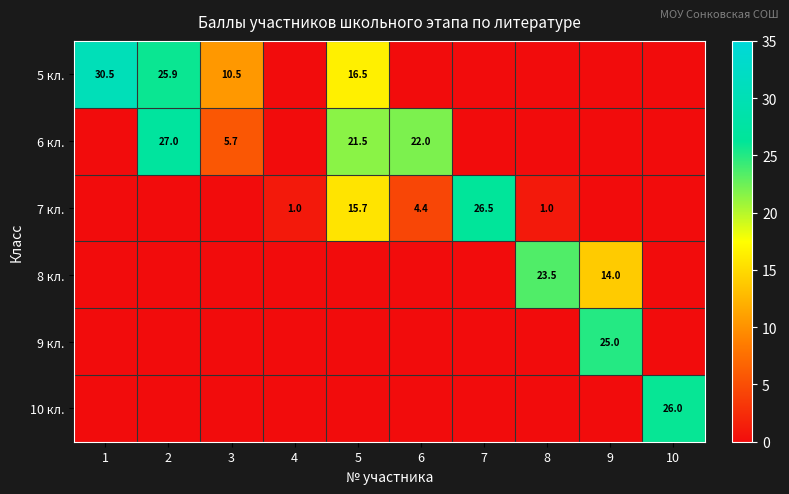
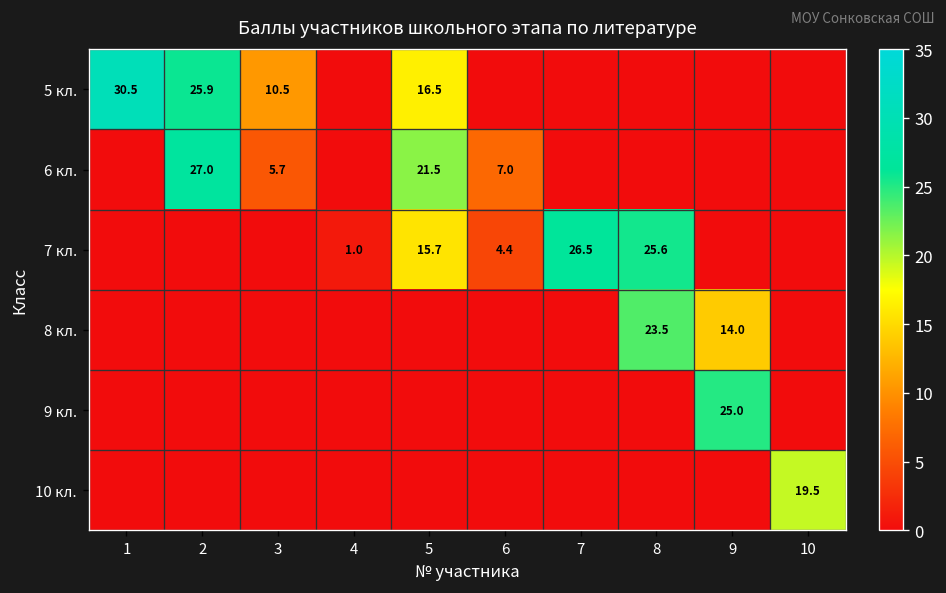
  {
    "5 кл.": {
      "1": 30.5,
      "2": 25.9,
      "3": 10.5,
      "5": 16.5
    },
    "6 кл.": {
      "2": 27.0,
      "3": 5.7,
      "5": 21.5,
-     "6": 22.0
+     "6": 7.0
    },
    "7 кл.": {
      "4": 1.0,
      "5": 15.7,
      "6": 4.4,
      "7": 26.5,
-     "8": 1.0
+     "8": 25.6
    },
    "8 кл.": {
      "8": 23.5,
      "9": 14.0
    },
    "9 кл.": {
      "9": 25.0
    },
    "10 кл.": {
-     "10": 26.0
+     "10": 19.5
    }
  }
